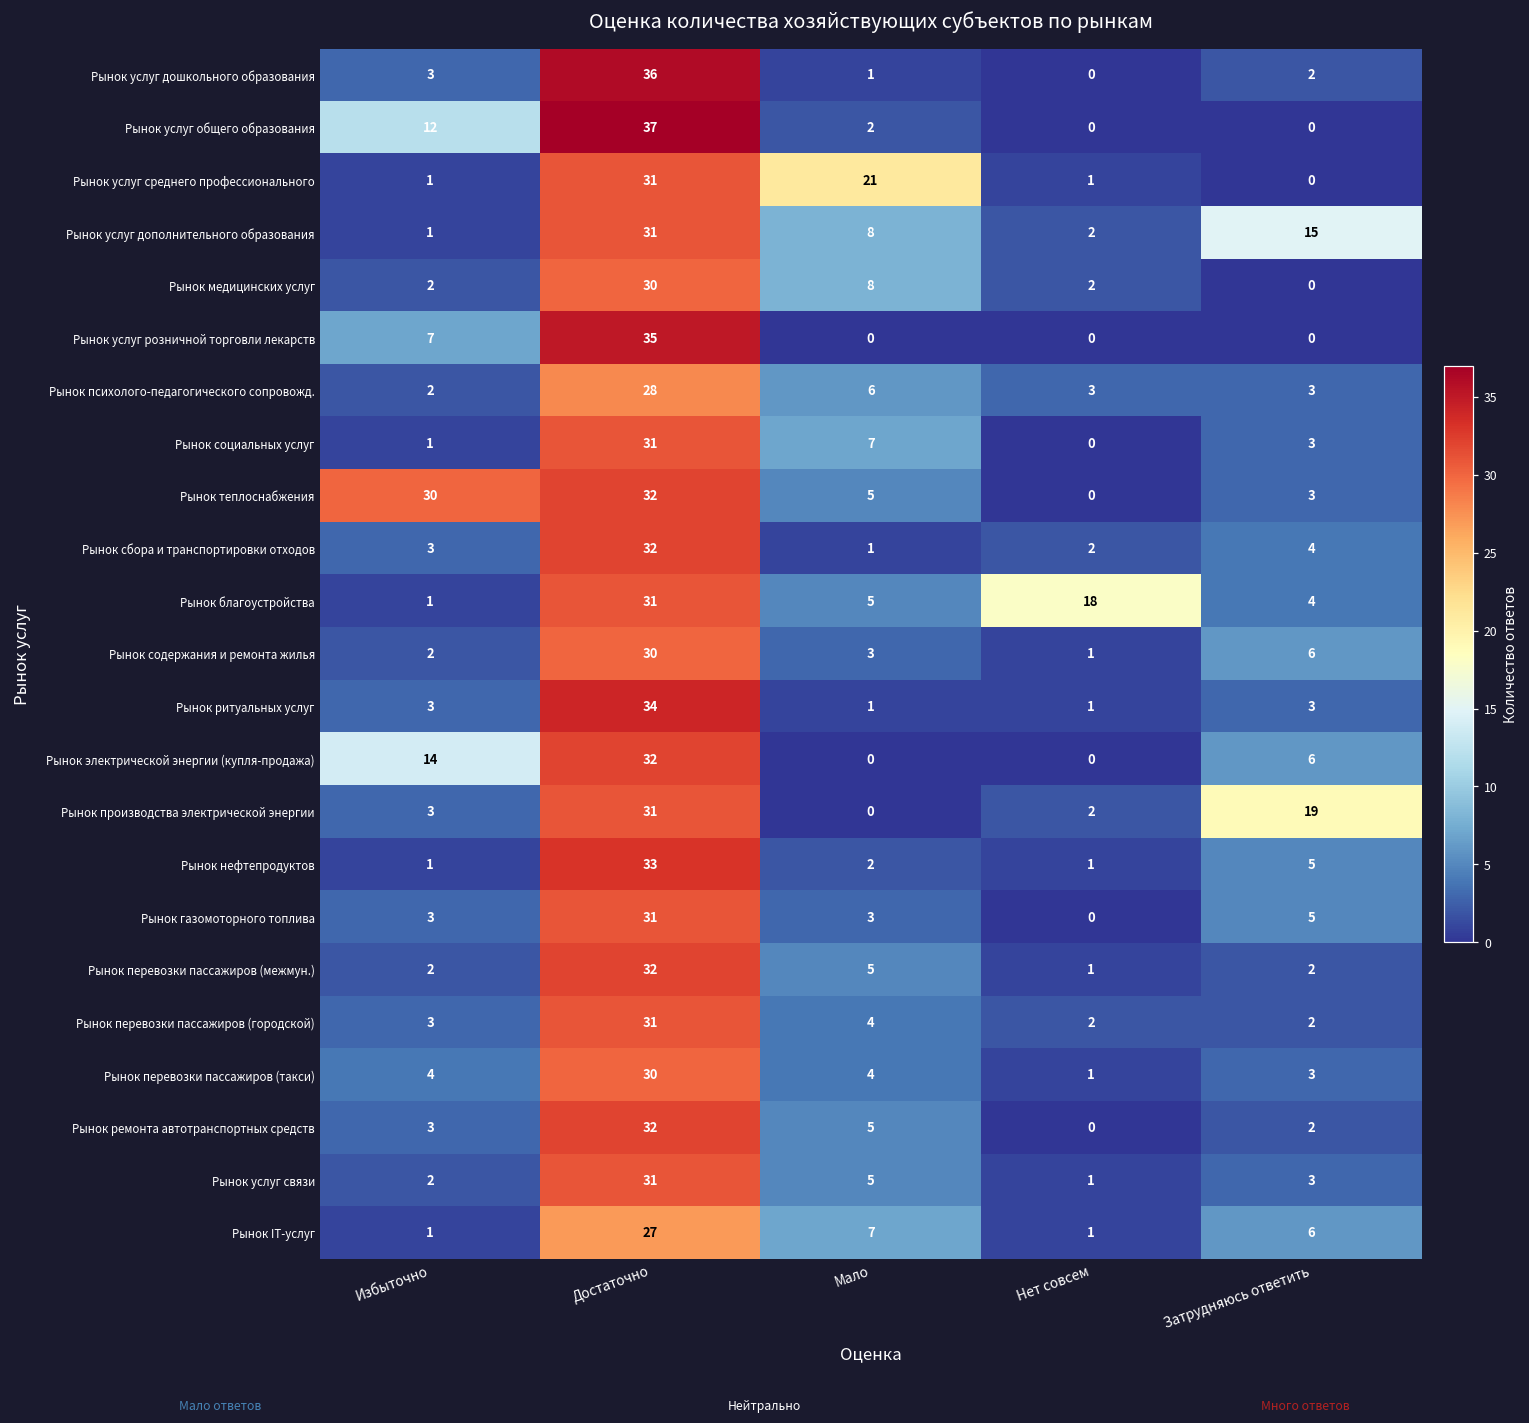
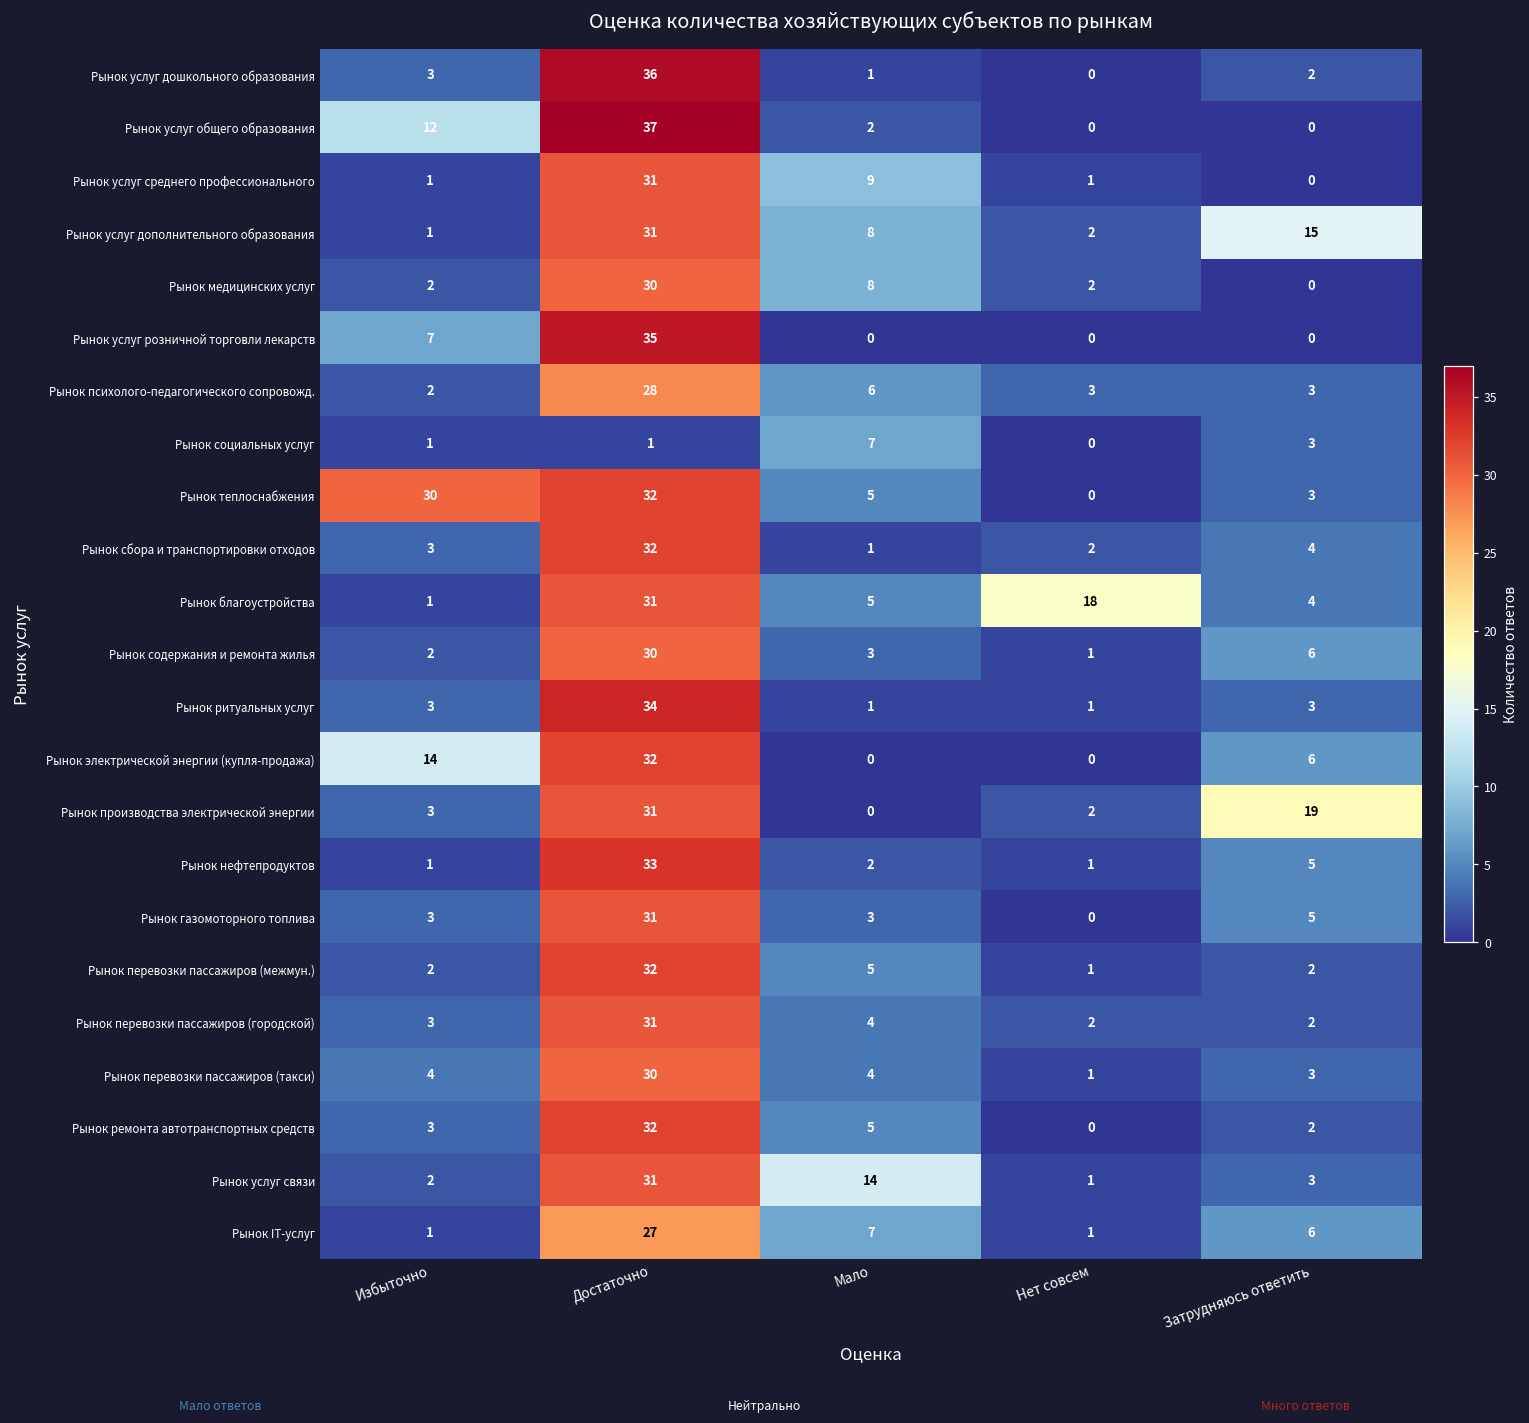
  {
    "Рынок услуг дошкольного образования": {
      "Избыточно": 3,
      "Достаточно": 36,
      "Мало": 1,
      "Нет совсем": 0,
      "Затрудняюсь ответить": 2
    },
    "Рынок услуг общего образования": {
      "Избыточно": 12,
      "Достаточно": 37,
      "Мало": 2,
      "Нет совсем": 0,
      "Затрудняюсь ответить": 0
    },
    "Рынок услуг среднего профессионального": {
      "Избыточно": 1,
      "Достаточно": 31,
-     "Мало": 21,
+     "Мало": 9,
      "Нет совсем": 1,
      "Затрудняюсь ответить": 0
    },
    "Рынок услуг дополнительного образования": {
      "Избыточно": 1,
      "Достаточно": 31,
      "Мало": 8,
      "Нет совсем": 2,
      "Затрудняюсь ответить": 15
    },
    "Рынок медицинских услуг": {
      "Избыточно": 2,
      "Достаточно": 30,
      "Мало": 8,
      "Нет совсем": 2,
      "Затрудняюсь ответить": 0
    },
    "Рынок услуг розничной торговли лекарств": {
      "Избыточно": 7,
      "Достаточно": 35,
      "Мало": 0,
      "Нет совсем": 0,
      "Затрудняюсь ответить": 0
    },
    "Рынок психолого-педагогического сопровожд.": {
      "Избыточно": 2,
      "Достаточно": 28,
      "Мало": 6,
      "Нет совсем": 3,
      "Затрудняюсь ответить": 3
    },
    "Рынок социальных услуг": {
      "Избыточно": 1,
-     "Достаточно": 31,
+     "Достаточно": 1,
      "Мало": 7,
      "Нет совсем": 0,
      "Затрудняюсь ответить": 3
    },
    "Рынок теплоснабжения": {
      "Избыточно": 30,
      "Достаточно": 32,
      "Мало": 5,
      "Нет совсем": 0,
      "Затрудняюсь ответить": 3
    },
    "Рынок сбора и транспортировки отходов": {
      "Избыточно": 3,
      "Достаточно": 32,
      "Мало": 1,
      "Нет совсем": 2,
      "Затрудняюсь ответить": 4
    },
    "Рынок благоустройства": {
      "Избыточно": 1,
      "Достаточно": 31,
      "Мало": 5,
      "Нет совсем": 18,
      "Затрудняюсь ответить": 4
    },
    "Рынок содержания и ремонта жилья": {
      "Избыточно": 2,
      "Достаточно": 30,
      "Мало": 3,
      "Нет совсем": 1,
      "Затрудняюсь ответить": 6
    },
    "Рынок ритуальных услуг": {
      "Избыточно": 3,
      "Достаточно": 34,
      "Мало": 1,
      "Нет совсем": 1,
      "Затрудняюсь ответить": 3
    },
    "Рынок электрической энергии (купля-продажа)": {
      "Избыточно": 14,
      "Достаточно": 32,
      "Мало": 0,
      "Нет совсем": 0,
      "Затрудняюсь ответить": 6
    },
    "Рынок производства электрической энергии": {
      "Избыточно": 3,
      "Достаточно": 31,
      "Мало": 0,
      "Нет совсем": 2,
      "Затрудняюсь ответить": 19
    },
    "Рынок нефтепродуктов": {
      "Избыточно": 1,
      "Достаточно": 33,
      "Мало": 2,
      "Нет совсем": 1,
      "Затрудняюсь ответить": 5
    },
    "Рынок газомоторного топлива": {
      "Избыточно": 3,
      "Достаточно": 31,
      "Мало": 3,
      "Нет совсем": 0,
      "Затрудняюсь ответить": 5
    },
    "Рынок перевозки пассажиров (межмун.)": {
      "Избыточно": 2,
      "Достаточно": 32,
      "Мало": 5,
      "Нет совсем": 1,
      "Затрудняюсь ответить": 2
    },
    "Рынок перевозки пассажиров (городской)": {
      "Избыточно": 3,
      "Достаточно": 31,
      "Мало": 4,
      "Нет совсем": 2,
      "Затрудняюсь ответить": 2
    },
    "Рынок перевозки пассажиров (такси)": {
      "Избыточно": 4,
      "Достаточно": 30,
      "Мало": 4,
      "Нет совсем": 1,
      "Затрудняюсь ответить": 3
    },
    "Рынок ремонта автотранспортных средств": {
      "Избыточно": 3,
      "Достаточно": 32,
      "Мало": 5,
      "Нет совсем": 0,
      "Затрудняюсь ответить": 2
    },
    "Рынок услуг связи": {
      "Избыточно": 2,
      "Достаточно": 31,
-     "Мало": 5,
+     "Мало": 14,
      "Нет совсем": 1,
      "Затрудняюсь ответить": 3
    },
    "Рынок IT-услуг": {
      "Избыточно": 1,
      "Достаточно": 27,
      "Мало": 7,
      "Нет совсем": 1,
      "Затрудняюсь ответить": 6
    }
  }
